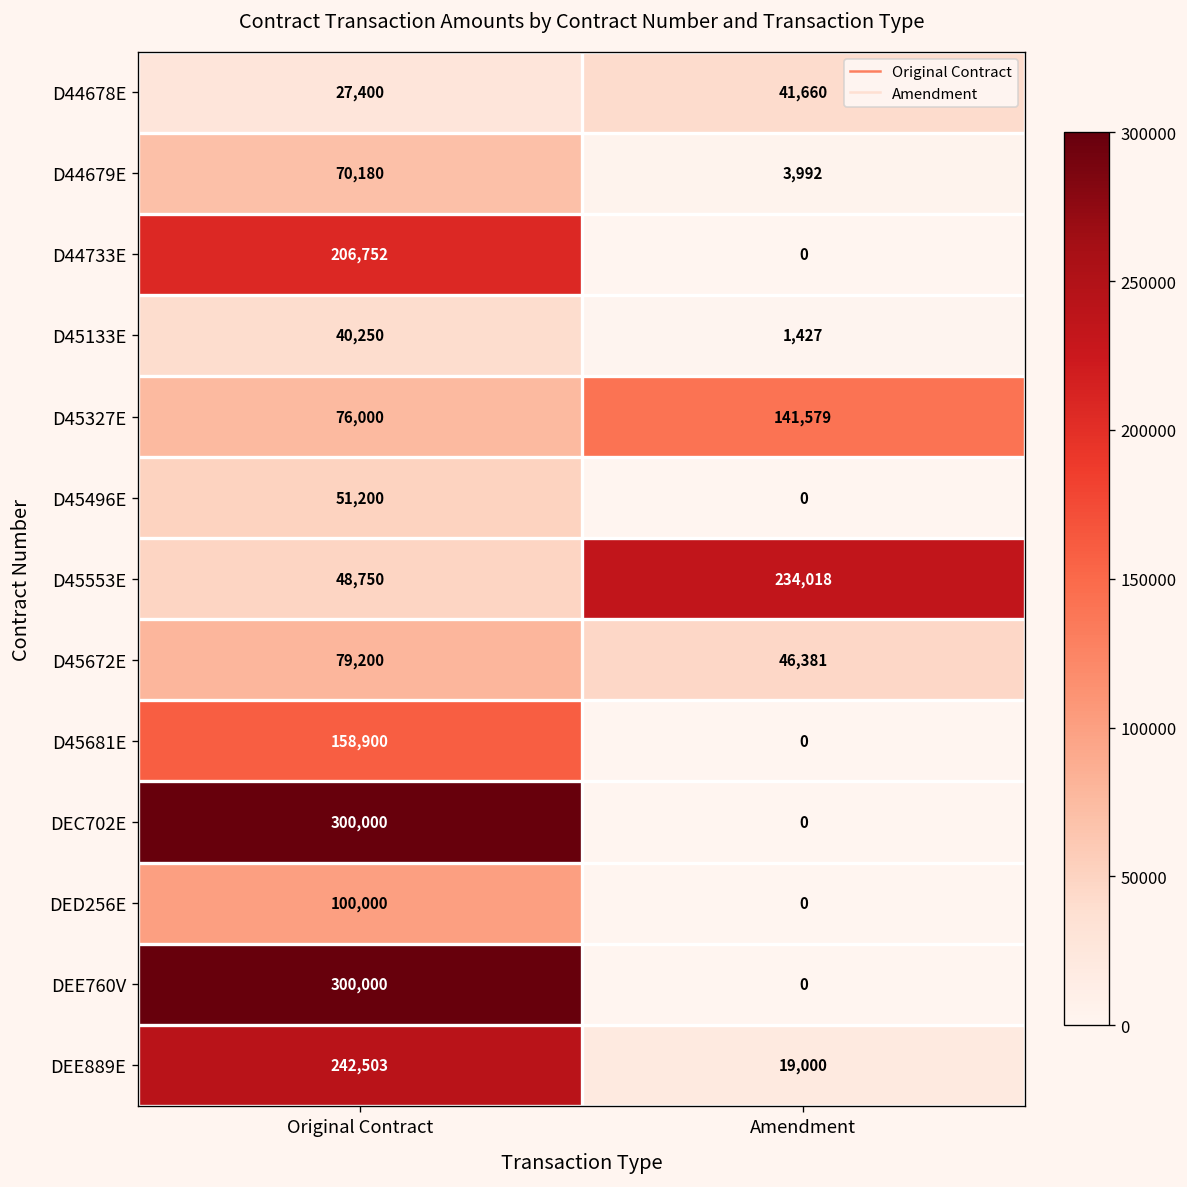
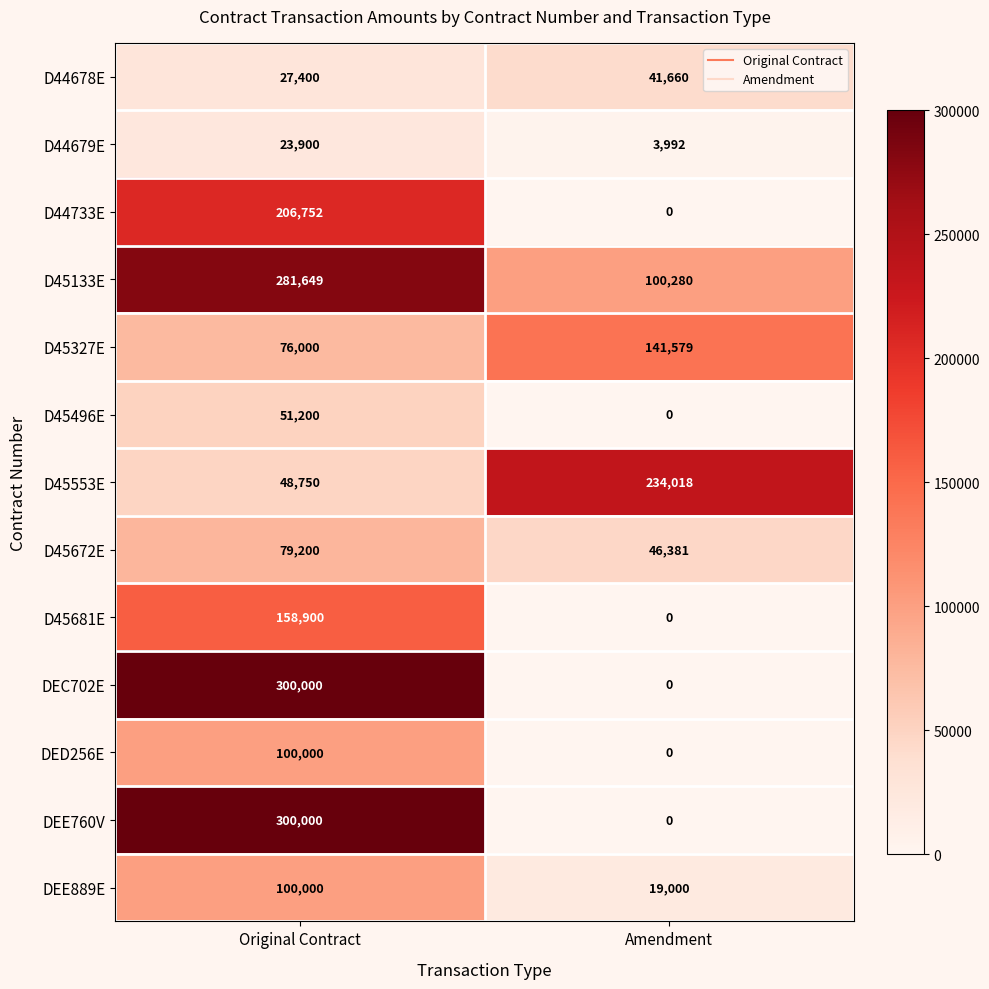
  {
    "D44678E": {
      "Original Contract": "27,400",
      "Amendment": "41,660"
    },
    "D44679E": {
-     "Original Contract": "70,180",
+     "Original Contract": "23,900",
      "Amendment": "3,992"
    },
    "D44733E": {
      "Original Contract": "206,752",
      "Amendment": "0"
    },
    "D45133E": {
-     "Original Contract": "40,250",
-     "Amendment": "1,427"
+     "Original Contract": "281,649",
+     "Amendment": "100,280"
    },
    "D45327E": {
      "Original Contract": "76,000",
      "Amendment": "141,579"
    },
    "D45496E": {
      "Original Contract": "51,200",
      "Amendment": "0"
    },
    "D45553E": {
      "Original Contract": "48,750",
      "Amendment": "234,018"
    },
    "D45672E": {
      "Original Contract": "79,200",
      "Amendment": "46,381"
    },
    "D45681E": {
      "Original Contract": "158,900",
      "Amendment": "0"
    },
    "DEC702E": {
      "Original Contract": "300,000",
      "Amendment": "0"
    },
    "DED256E": {
      "Original Contract": "100,000",
      "Amendment": "0"
    },
    "DEE760V": {
      "Original Contract": "300,000",
      "Amendment": "0"
    },
    "DEE889E": {
-     "Original Contract": "242,503",
+     "Original Contract": "100,000",
      "Amendment": "19,000"
    }
  }
